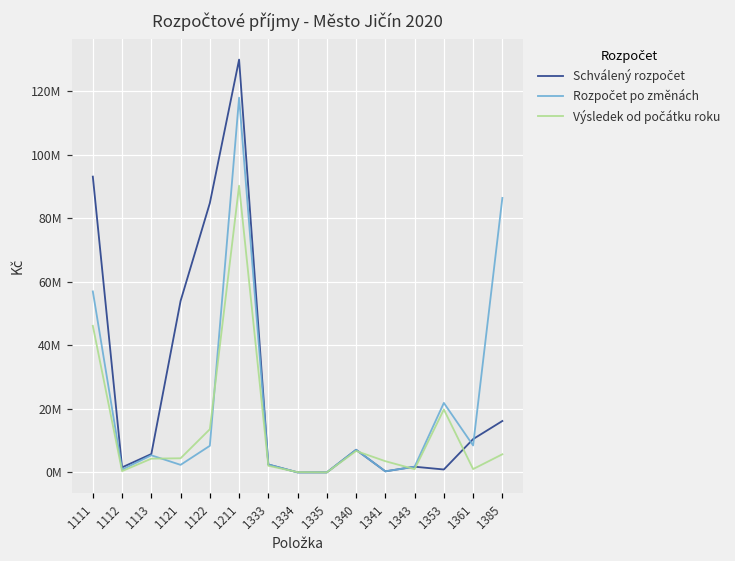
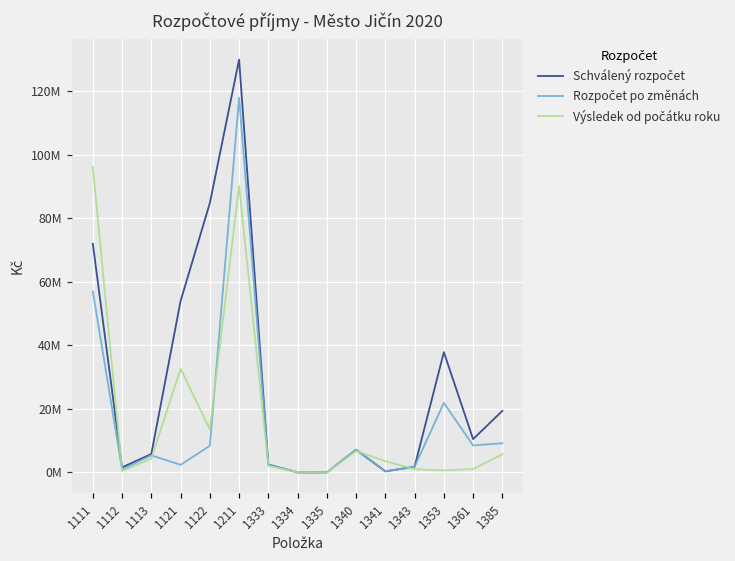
  {
    "Schválený rozpočet": {
-     "1111": 93000000,
+     "1111": 72000000,
      "1121": 54000000,
      "1122": 85000000,
      "1211": 130000000,
-     "1353": 1000000,
+     "1353": 38000000,
      "1361": 11000000,
-     "1385": 16000000
+     "1385": 19000000
    },
    "Rozpočet po změnách": {
      "1111": 57000000,
      "1121": 2000000,
      "1122": 8000000,
      "1211": 118000000,
      "1353": 22000000,
      "1361": 9000000,
-     "1385": 86000000
+     "1385": 9000000
    },
    "Výsledek od počátku roku": {
-     "1111": 46000000,
+     "1111": 96000000,
      "1113": 4000000,
-     "1121": 4000000,
+     "1121": 33000000,
      "1122": 14000000,
      "1211": 90000000,
      "1341": 4000000,
-     "1353": 20000000,
+     "1353": 1000000,
      "1361": 1000000,
      "1385": 6000000
    }
  }
